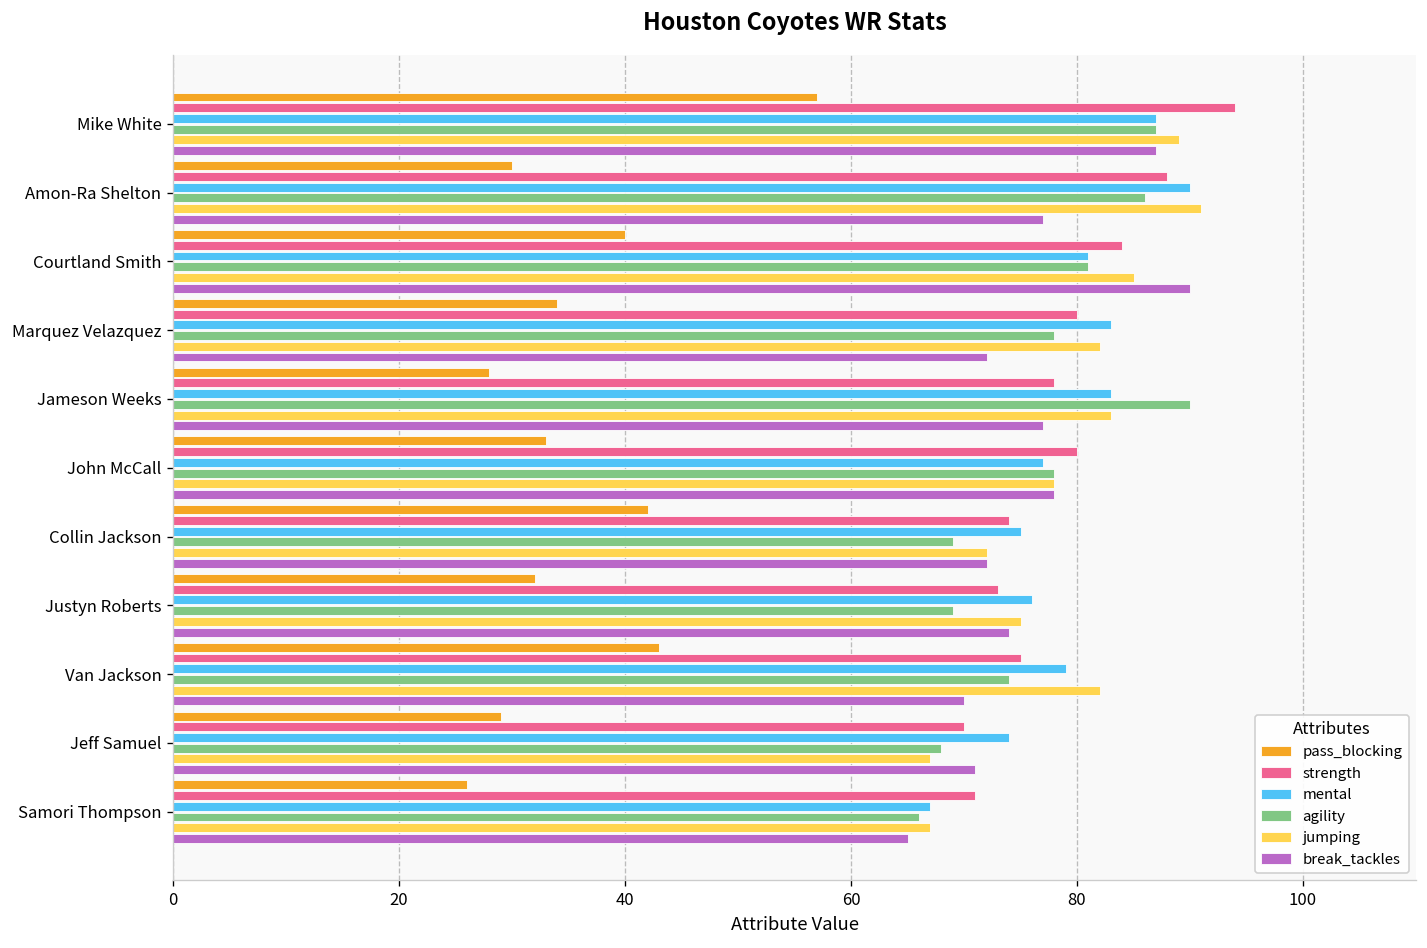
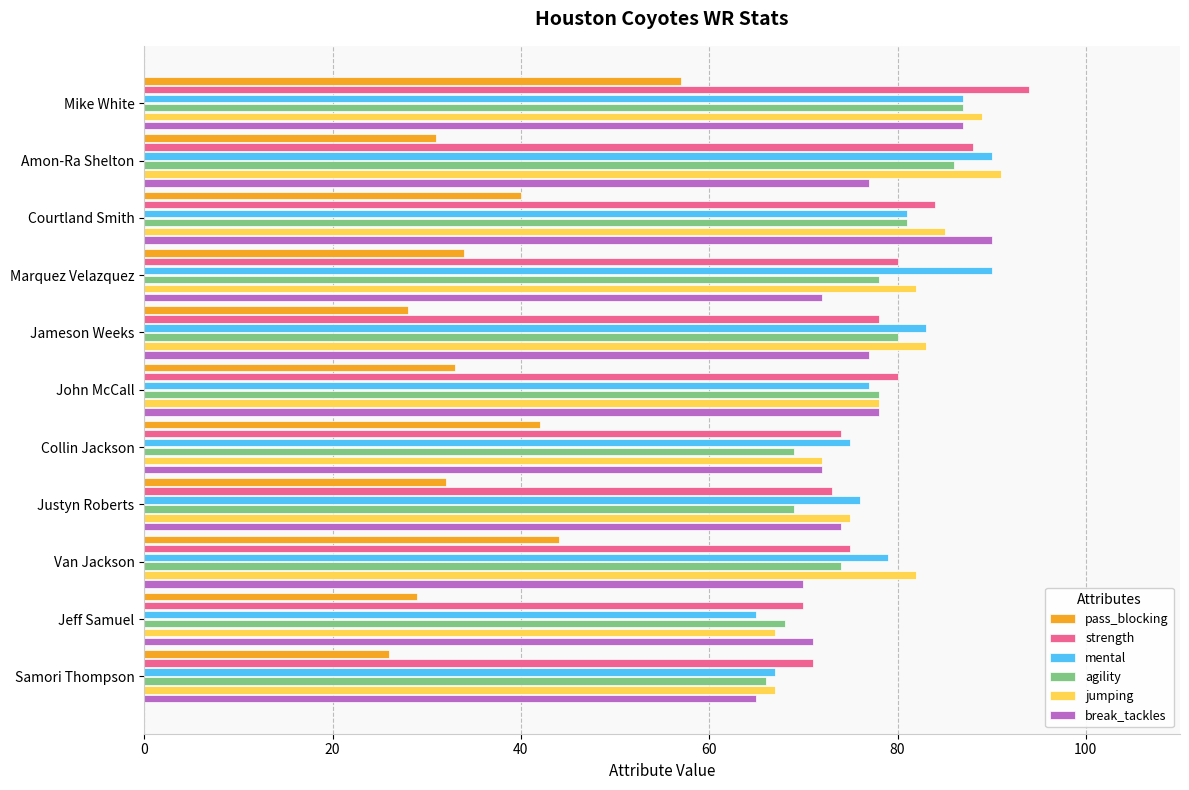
  {
    "pass_blocking": {
      "Mike White": 57,
-     "Amon-Ra Shelton": 30,
+     "Amon-Ra Shelton": 31,
      "Courtland Smith": 40,
      "Marquez Velazquez": 34,
      "Jameson Weeks": 28,
      "John McCall": 33,
      "Collin Jackson": 42,
      "Justyn Roberts": 32,
-     "Van Jackson": 43,
+     "Van Jackson": 44,
      "Jeff Samuel": 29,
      "Samori Thompson": 26
    },
    "strength": {
      "Mike White": 94,
      "Amon-Ra Shelton": 88,
      "Courtland Smith": 84,
      "Marquez Velazquez": 80,
      "Jameson Weeks": 78,
      "John McCall": 80,
      "Collin Jackson": 74,
      "Justyn Roberts": 73,
      "Van Jackson": 75,
      "Jeff Samuel": 70,
      "Samori Thompson": 71
    },
    "mental": {
      "Mike White": 87,
      "Amon-Ra Shelton": 90,
      "Courtland Smith": 81,
-     "Marquez Velazquez": 83,
+     "Marquez Velazquez": 90,
      "Jameson Weeks": 83,
      "John McCall": 77,
      "Collin Jackson": 75,
      "Justyn Roberts": 76,
      "Van Jackson": 79,
-     "Jeff Samuel": 74,
+     "Jeff Samuel": 65,
      "Samori Thompson": 67
    },
    "agility": {
      "Mike White": 87,
      "Amon-Ra Shelton": 86,
      "Courtland Smith": 81,
      "Marquez Velazquez": 78,
-     "Jameson Weeks": 90,
+     "Jameson Weeks": 80,
      "John McCall": 78,
      "Collin Jackson": 69,
      "Justyn Roberts": 69,
      "Van Jackson": 74,
      "Jeff Samuel": 68,
      "Samori Thompson": 66
    },
    "jumping": {
      "Mike White": 89,
      "Amon-Ra Shelton": 91,
      "Courtland Smith": 85,
      "Marquez Velazquez": 82,
      "Jameson Weeks": 83,
      "John McCall": 78,
      "Collin Jackson": 72,
      "Justyn Roberts": 75,
      "Van Jackson": 82,
      "Jeff Samuel": 67,
      "Samori Thompson": 67
    },
    "break_tackles": {
      "Mike White": 87,
      "Amon-Ra Shelton": 77,
      "Courtland Smith": 90,
      "Marquez Velazquez": 72,
      "Jameson Weeks": 77,
      "John McCall": 78,
      "Collin Jackson": 72,
      "Justyn Roberts": 74,
      "Van Jackson": 70,
      "Jeff Samuel": 71,
      "Samori Thompson": 65
    }
  }
